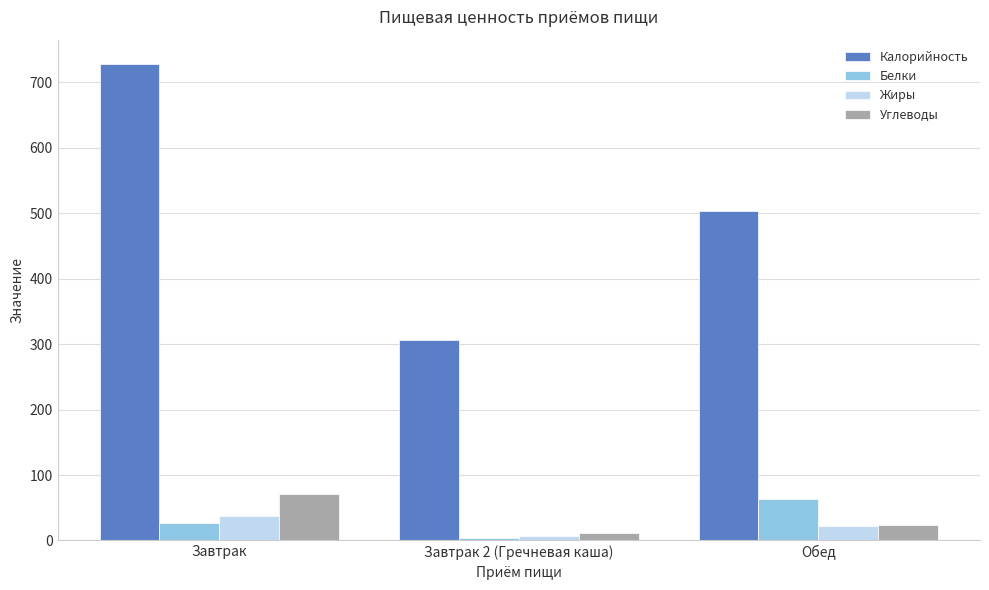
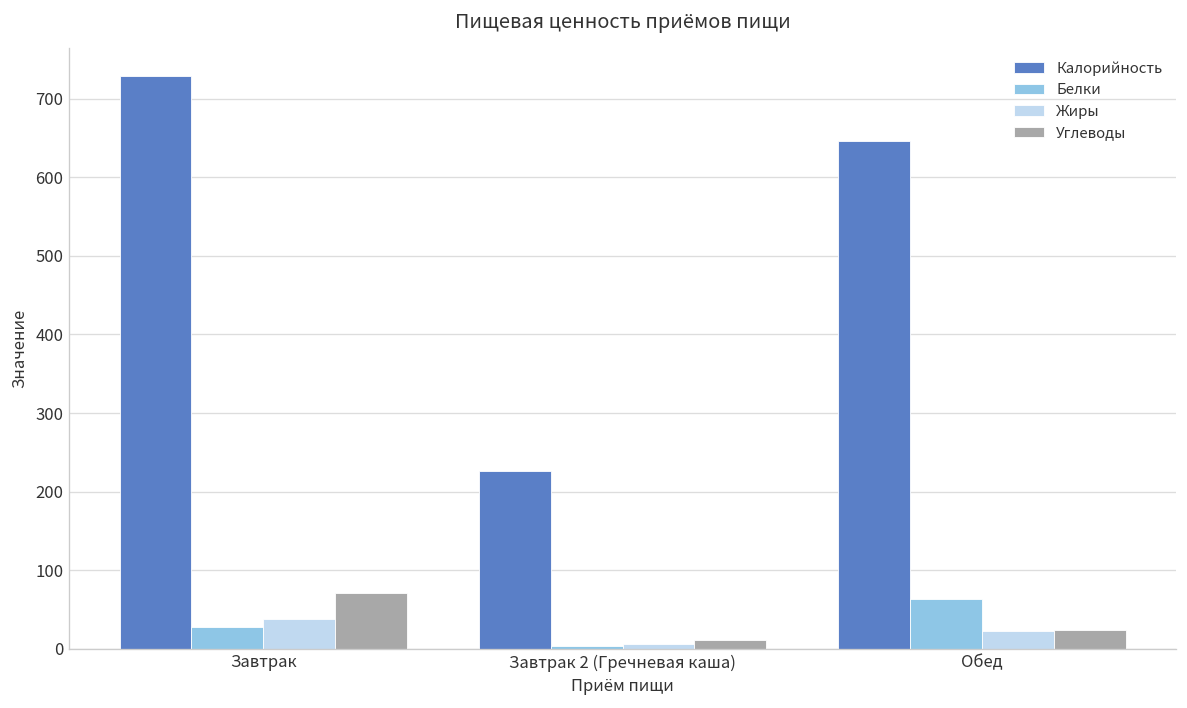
  {
    "Калорийность": {
      "Завтрак": 730,
-     "Завтрак 2 (Гречневая каша)": 310,
-     "Обед": 500
+     "Завтрак 2 (Гречневая каша)": 230,
+     "Обед": 650
    },
    "Углеводы": {
      "Завтрак": 70,
      "Завтрак 2 (Гречневая каша)": 10,
      "Обед": 20
    }
  }
